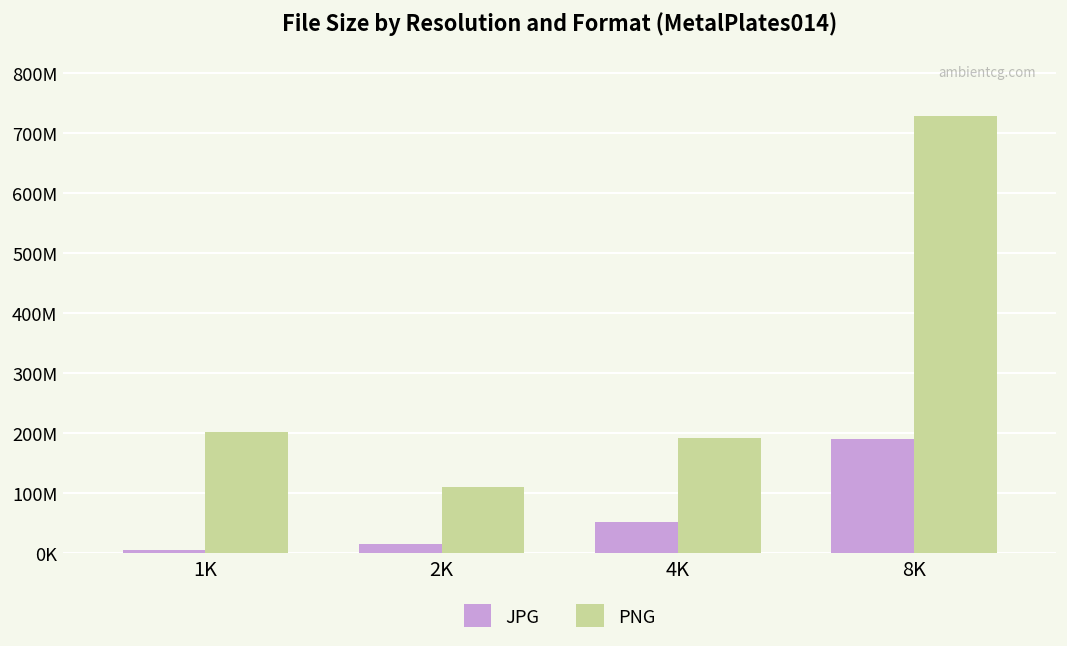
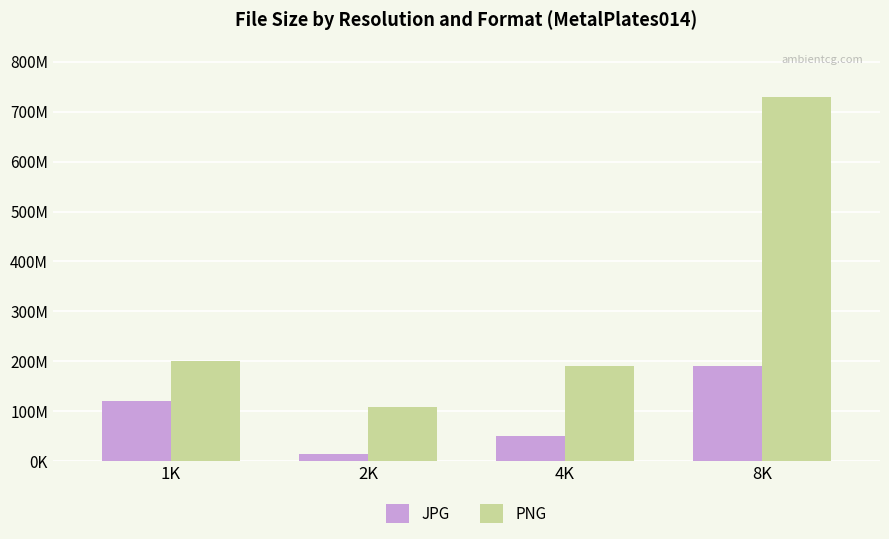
  {
    "JPG": {
-     "1K": 10000000,
+     "1K": 120000000,
      "2K": 10000000,
      "4K": 50000000,
      "8K": 190000000
    },
    "PNG": {
      "1K": 200000000,
      "2K": 110000000,
      "4K": 190000000,
      "8K": 730000000
    }
  }
